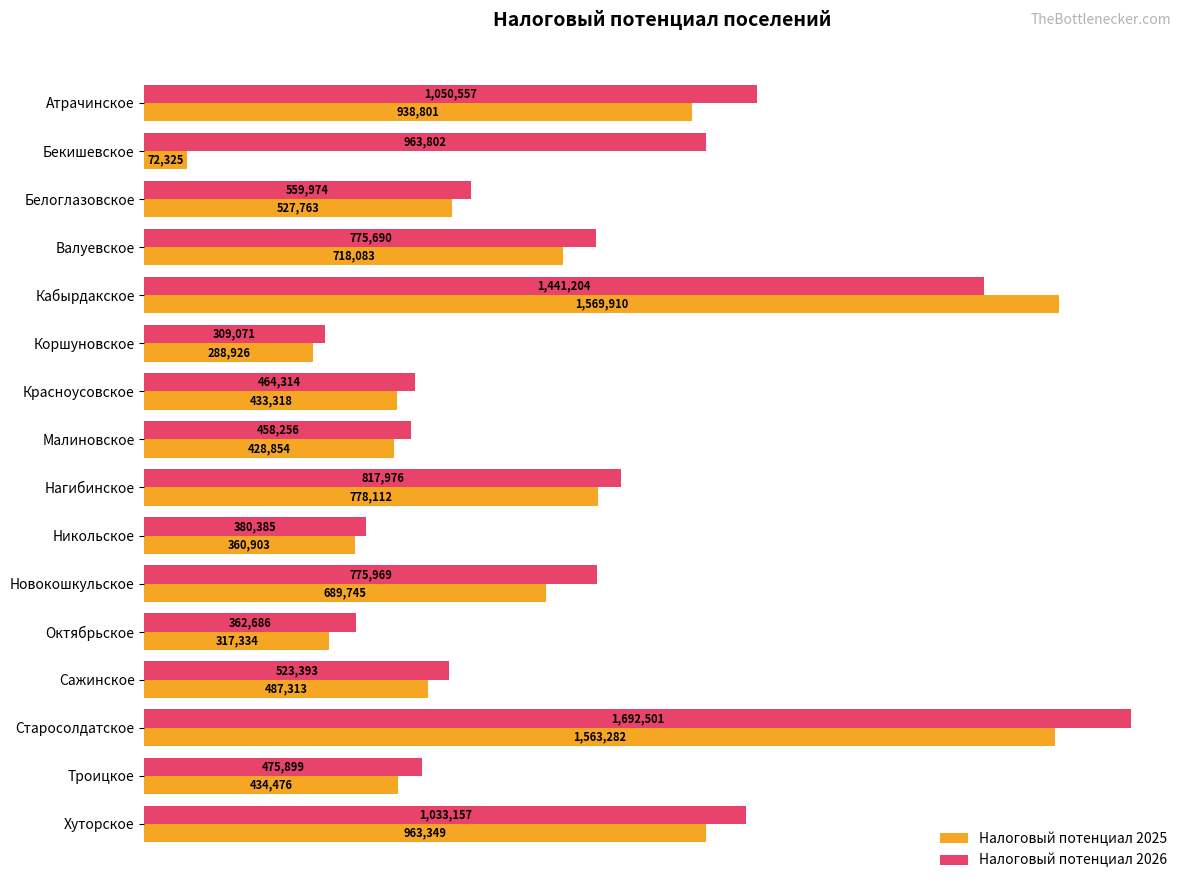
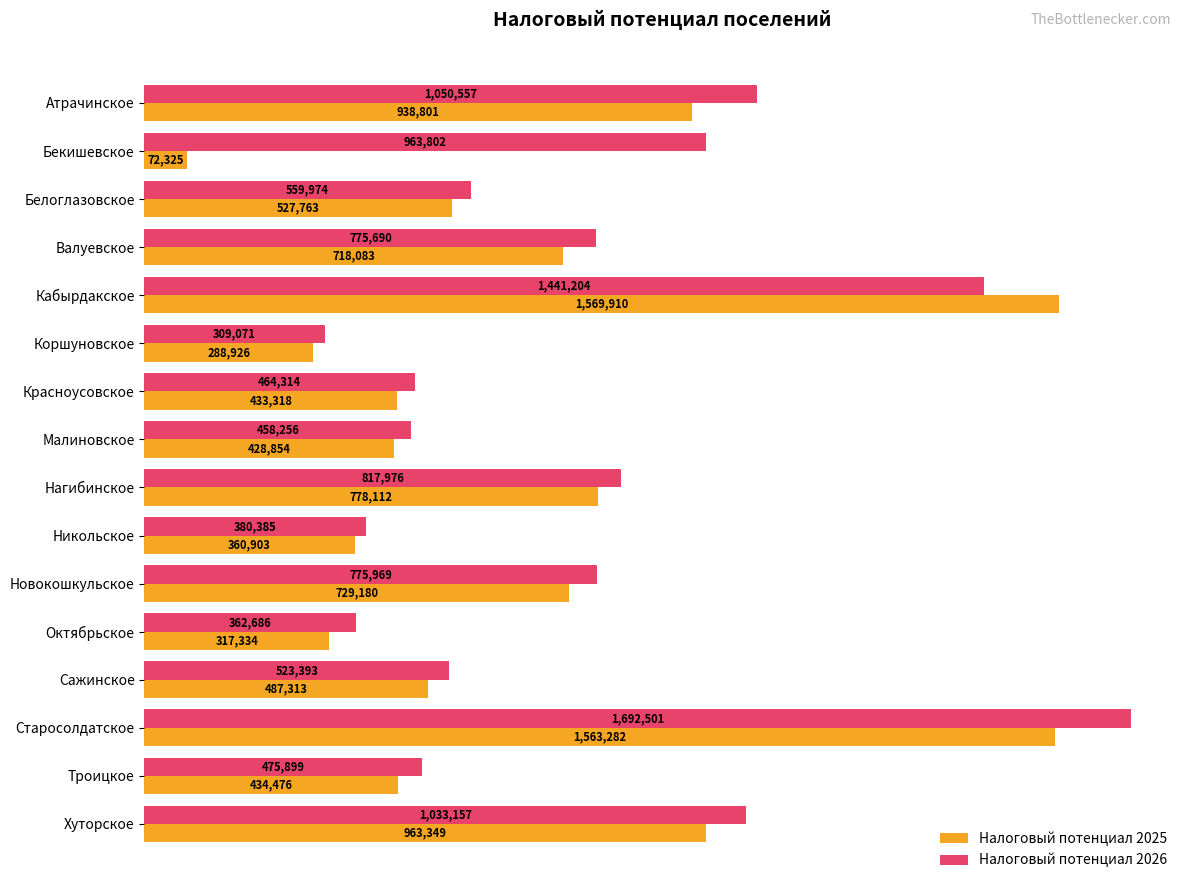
  {
    "Налоговый потенциал 2025": {
      "Атрачинское": "938,801",
      "Бекишевское": "72,325",
      "Белоглазовское": "527,763",
      "Валуевское": "718,083",
      "Кабырдакское": "1,569,910",
      "Коршуновское": "288,926",
      "Красноусовское": "433,318",
      "Малиновское": "428,854",
      "Нагибинское": "778,112",
      "Никольское": "360,903",
-     "Новокошкульское": "689,745",
+     "Новокошкульское": "729,180",
      "Октябрьское": "317,334",
      "Сажинское": "487,313",
      "Старосолдатское": "1,563,282",
      "Троицкое": "434,476",
      "Хуторское": "963,349"
    },
    "Налоговый потенциал 2026": {
      "Атрачинское": "1,050,557",
      "Бекишевское": "963,802",
      "Белоглазовское": "559,974",
      "Валуевское": "775,690",
      "Кабырдакское": "1,441,204",
      "Коршуновское": "309,071",
      "Красноусовское": "464,314",
      "Малиновское": "458,256",
      "Нагибинское": "817,976",
      "Никольское": "380,385",
      "Новокошкульское": "775,969",
      "Октябрьское": "362,686",
      "Сажинское": "523,393",
      "Старосолдатское": "1,692,501",
      "Троицкое": "475,899",
      "Хуторское": "1,033,157"
    }
  }
